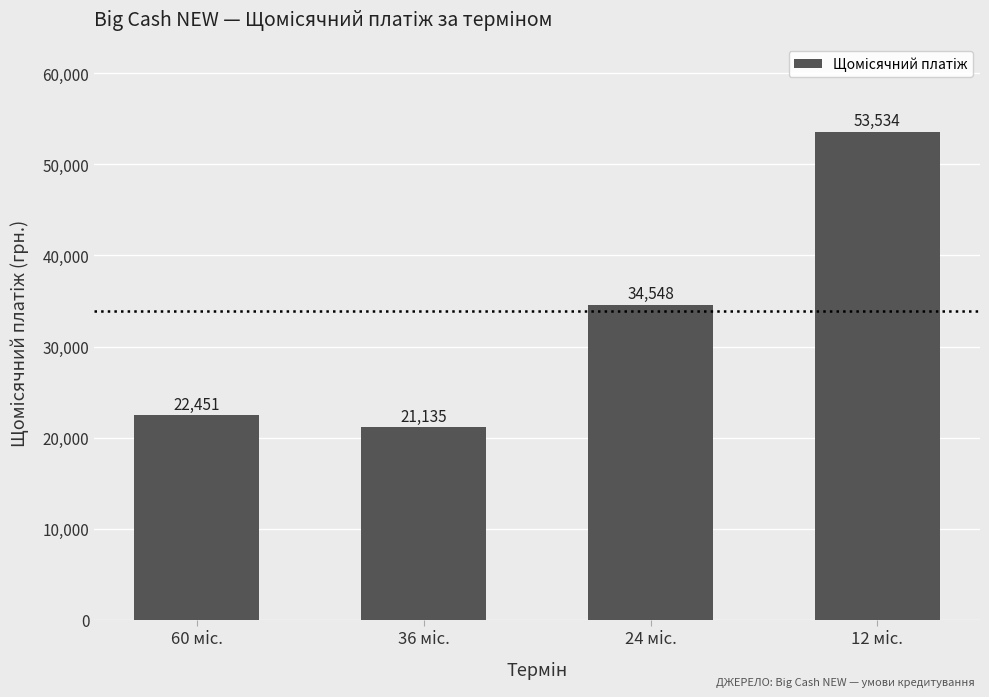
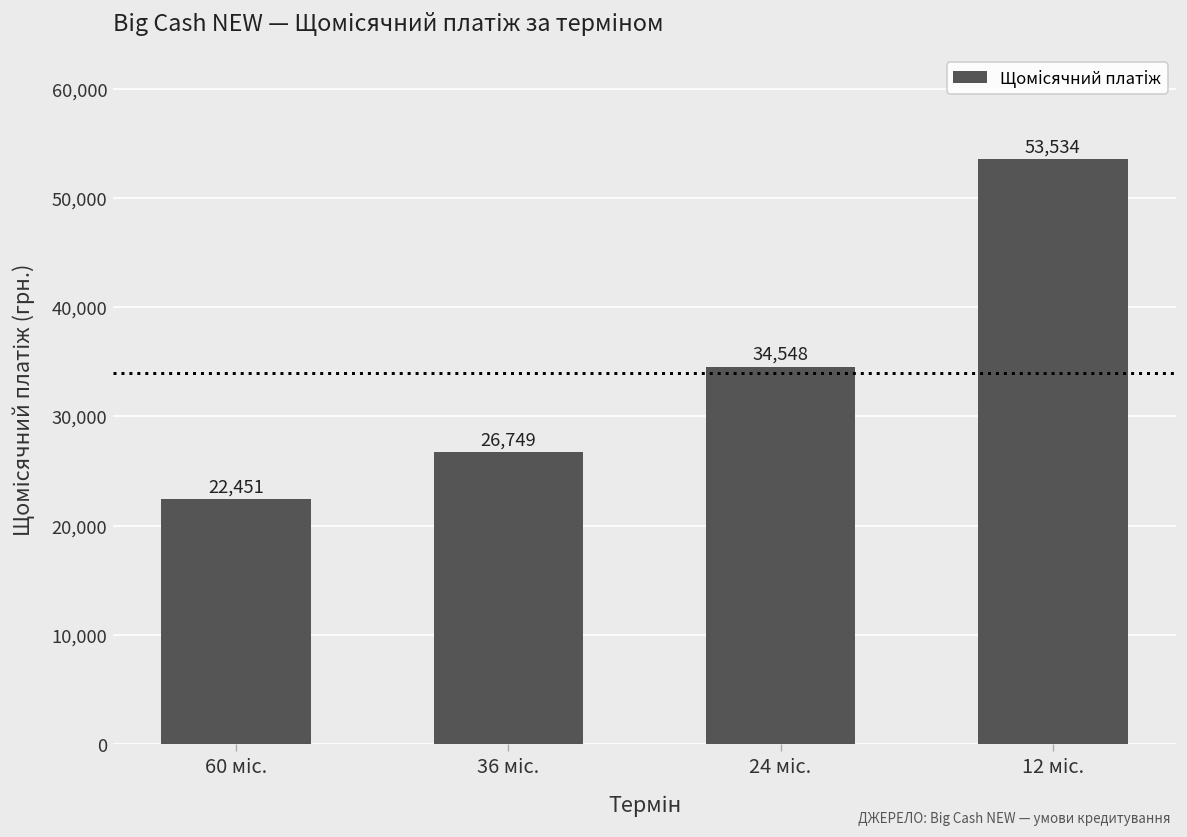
  {
    "60 міс.": "22,451",
-   "36 міс.": "21,135",
+   "36 міс.": "26,749",
    "24 міс.": "34,548",
    "12 міс.": "53,534"
  }
